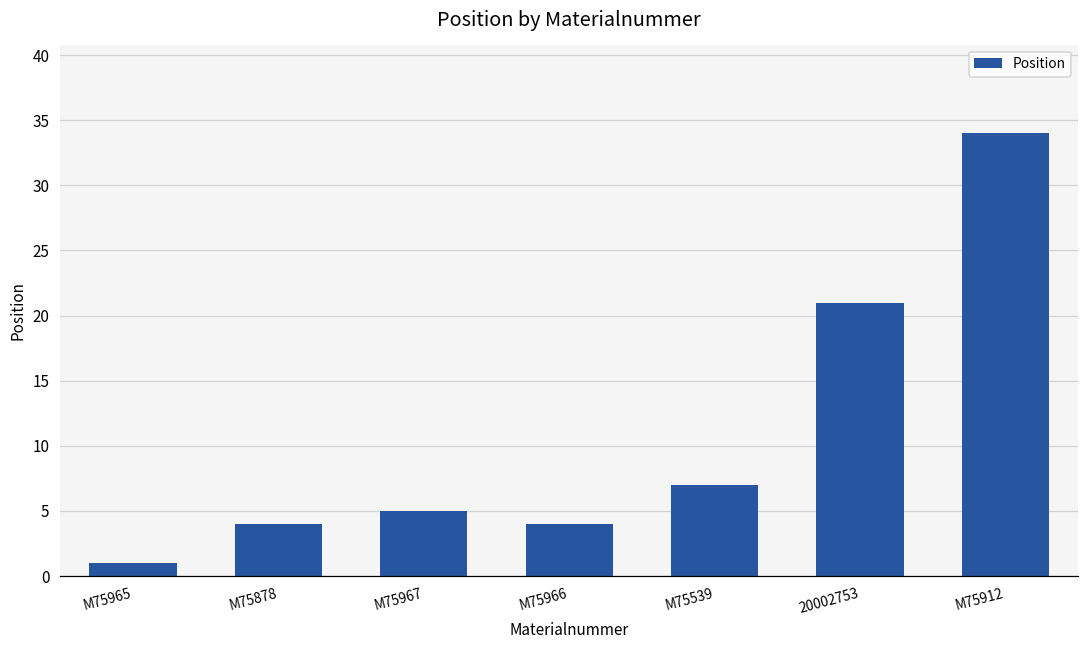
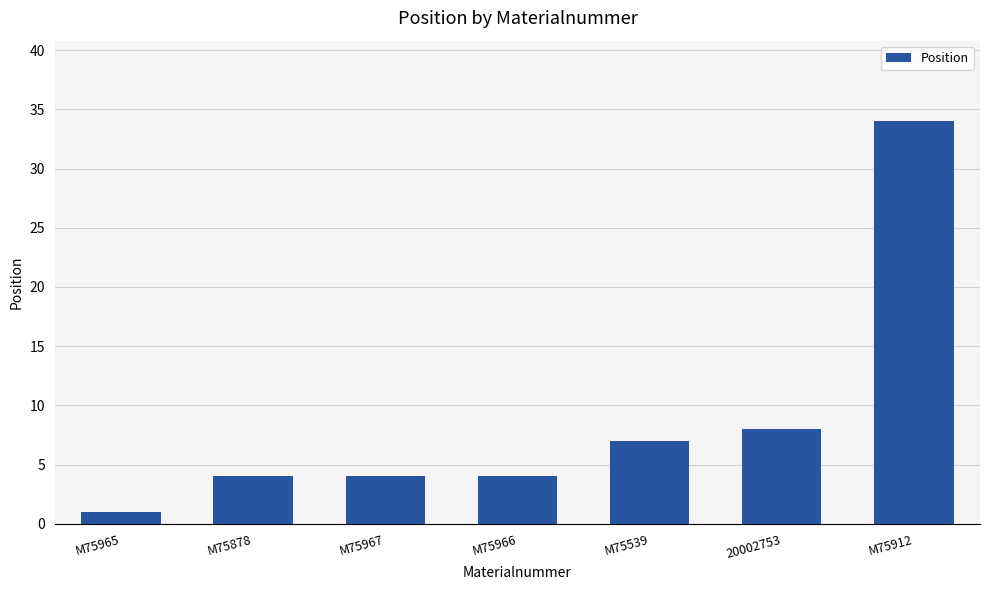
  {
    "M75965": 1,
    "M75878": 4,
-   "M75967": 5,
+   "M75967": 4,
    "M75966": 4,
    "M75539": 7,
-   "20002753": 21,
+   "20002753": 8,
    "M75912": 34
  }
